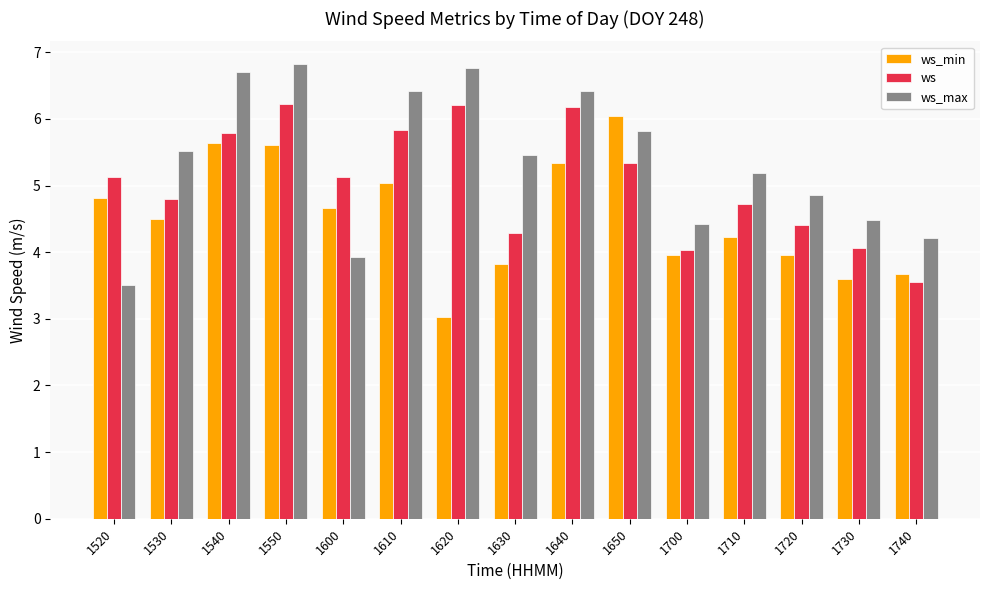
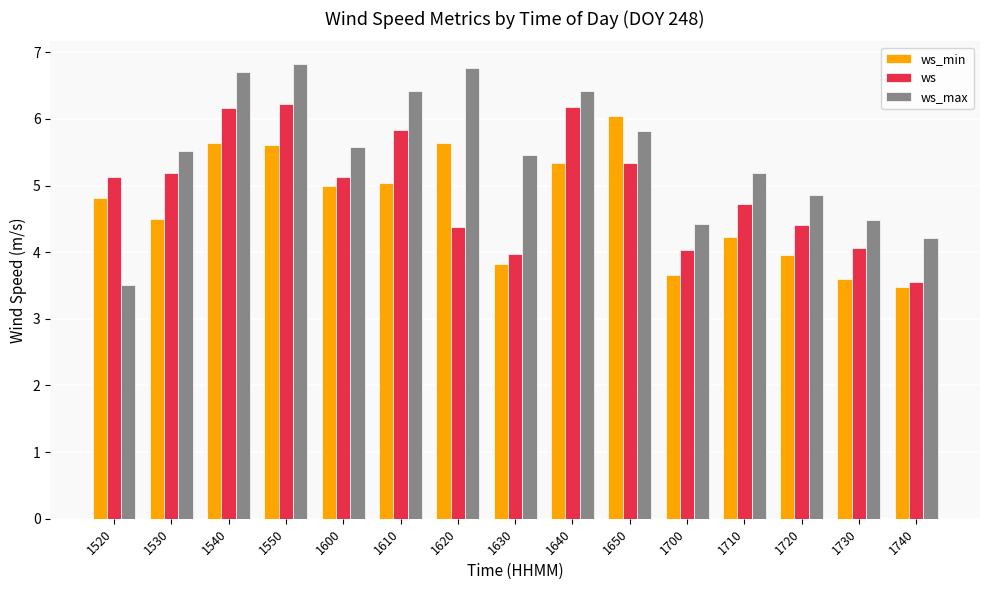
  {
    "ws_min": {
      "1520": 4.8,
      "1530": 4.5,
      "1540": 5.6,
      "1550": 5.6,
-     "1600": 4.7,
+     "1600": 5.0,
      "1610": 5.0,
-     "1620": 3.0,
+     "1620": 5.6,
      "1630": 3.8,
      "1640": 5.3,
      "1650": 6.0,
-     "1700": 4.0,
+     "1700": 3.7,
      "1710": 4.2,
      "1720": 4.0,
      "1730": 3.6,
-     "1740": 3.7
+     "1740": 3.5
    },
    "ws": {
      "1520": 5.1,
-     "1530": 4.8,
-     "1540": 5.8,
+     "1530": 5.2,
+     "1540": 6.2,
      "1550": 6.2,
      "1600": 5.1,
      "1610": 5.8,
-     "1620": 6.2,
-     "1630": 4.3,
+     "1620": 4.4,
+     "1630": 4.0,
      "1640": 6.2,
      "1650": 5.3,
      "1700": 4.0,
      "1710": 4.7,
      "1720": 4.4,
      "1730": 4.1,
      "1740": 3.6
    },
    "ws_max": {
      "1520": 3.5,
      "1530": 5.5,
      "1540": 6.7,
      "1550": 6.8,
-     "1600": 3.9,
+     "1600": 5.6,
      "1610": 6.4,
      "1620": 6.8,
      "1630": 5.5,
      "1640": 6.4,
      "1650": 5.8,
      "1700": 4.4,
      "1710": 5.2,
      "1720": 4.9,
      "1730": 4.5,
      "1740": 4.2
    }
  }
